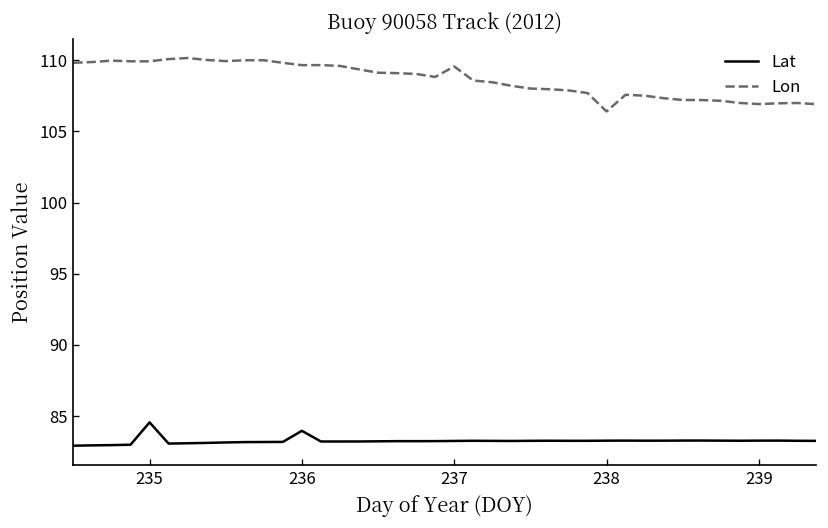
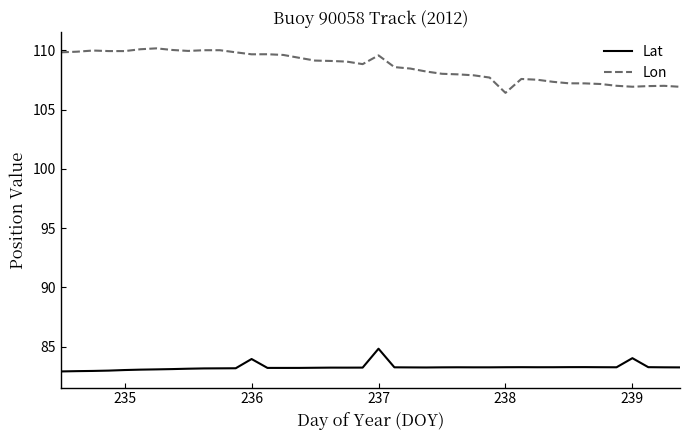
  {
    "Lat": {
-     "235": 84.6,
+     "235": 83.0,
      "236": 84.0,
-     "237": 83.2,
+     "237": 84.8,
      "238": 83.3,
-     "239": 83.3
+     "239": 84.0
    },
    "Lon": {
      "235": 109.9,
      "236": 109.7,
      "237": 109.6,
      "238": 106.4,
      "239": 106.9
    }
  }
